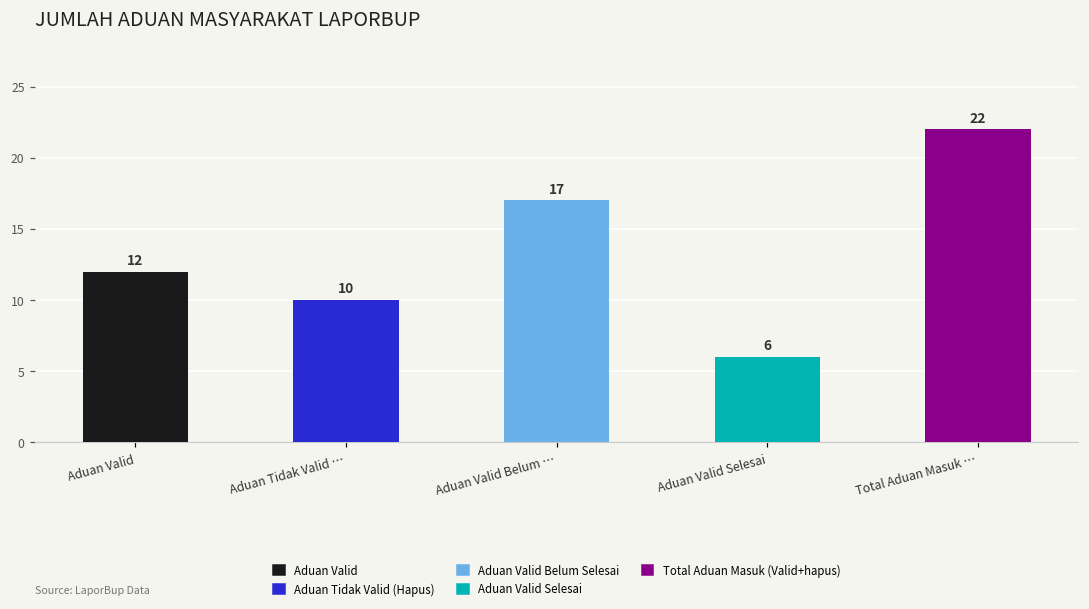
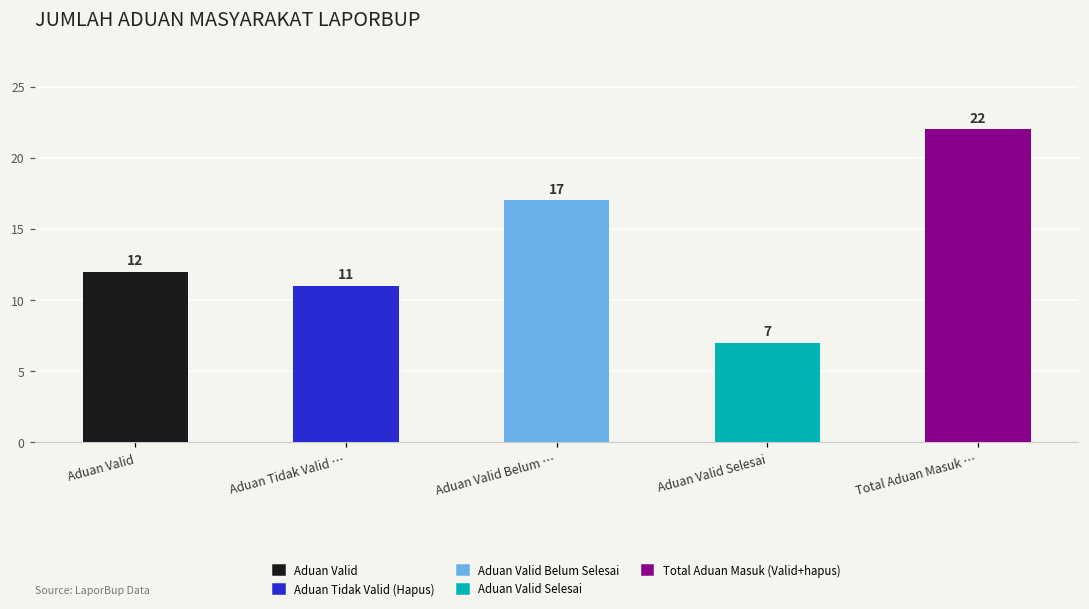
  {
    "Aduan Valid": 12,
-   "Aduan Tidak Valid …": 10,
+   "Aduan Tidak Valid …": 11,
    "Aduan Valid Belum …": 17,
-   "Aduan Valid Selesai": 6,
+   "Aduan Valid Selesai": 7,
    "Total Aduan Masuk …": 22
  }
